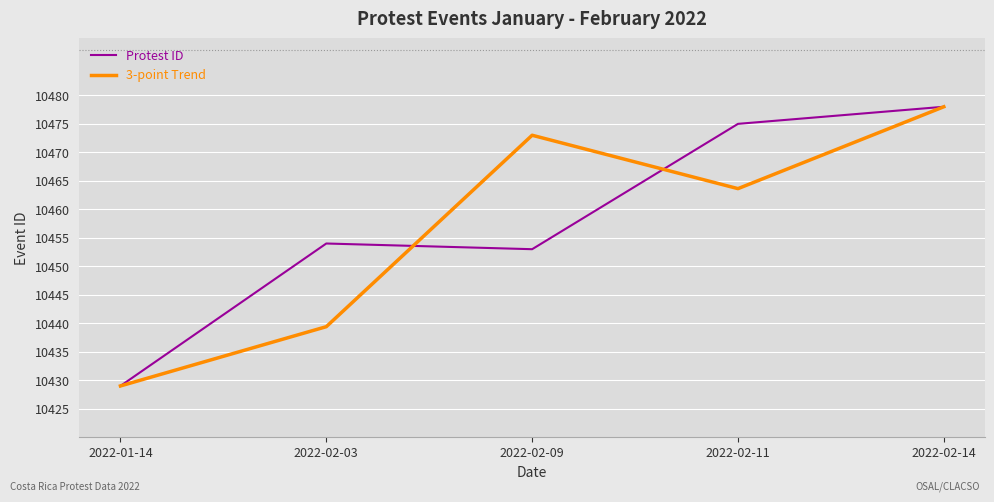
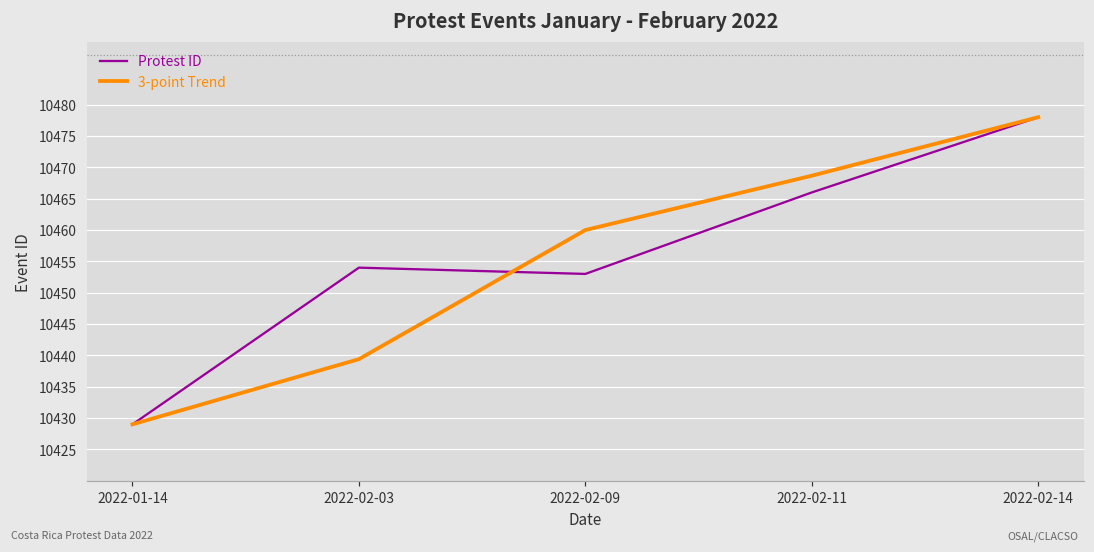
  {
    "Protest ID": {
      "2022-02-03": 10454,
      "2022-02-09": 10453,
-     "2022-02-11": 10475
+     "2022-02-11": 10466
    },
    "3-point Trend": {
      "2022-02-03": 10439,
-     "2022-02-09": 10473,
-     "2022-02-11": 10464
+     "2022-02-09": 10460,
+     "2022-02-11": 10469
    }
  }
